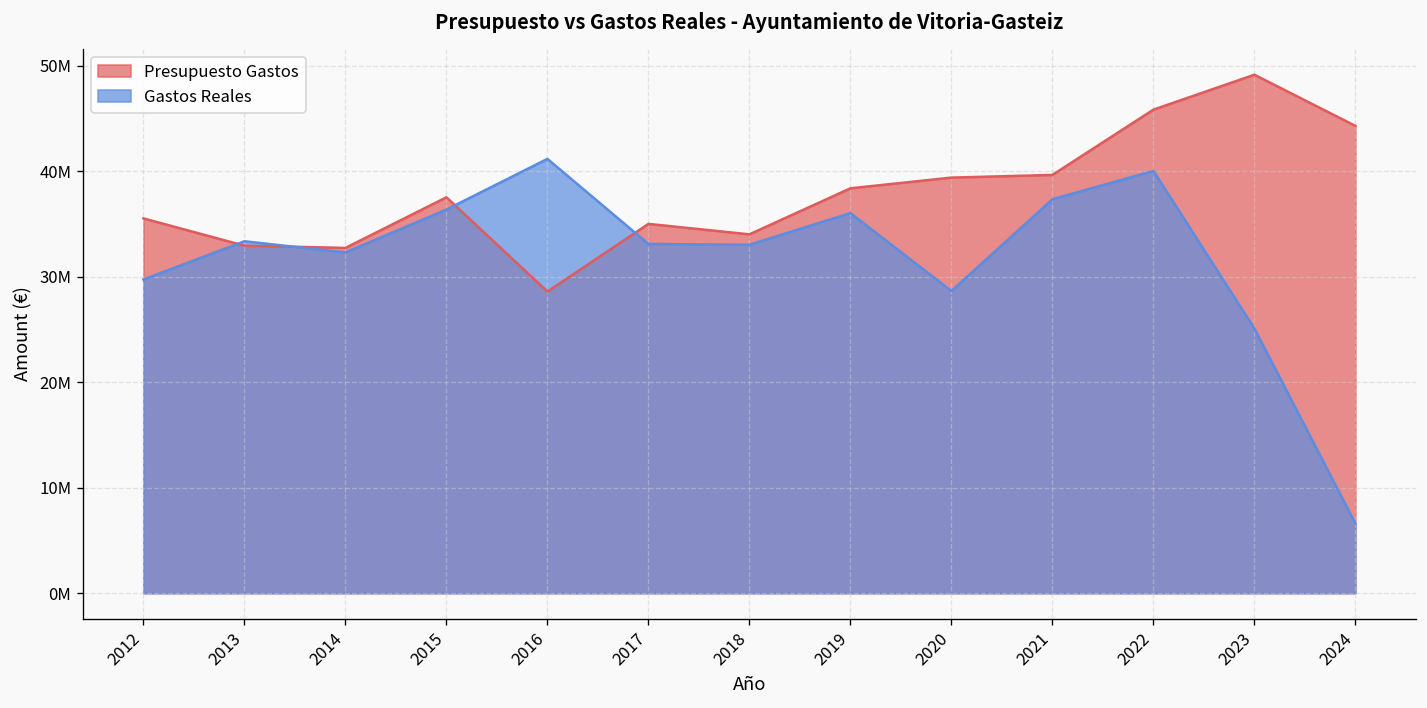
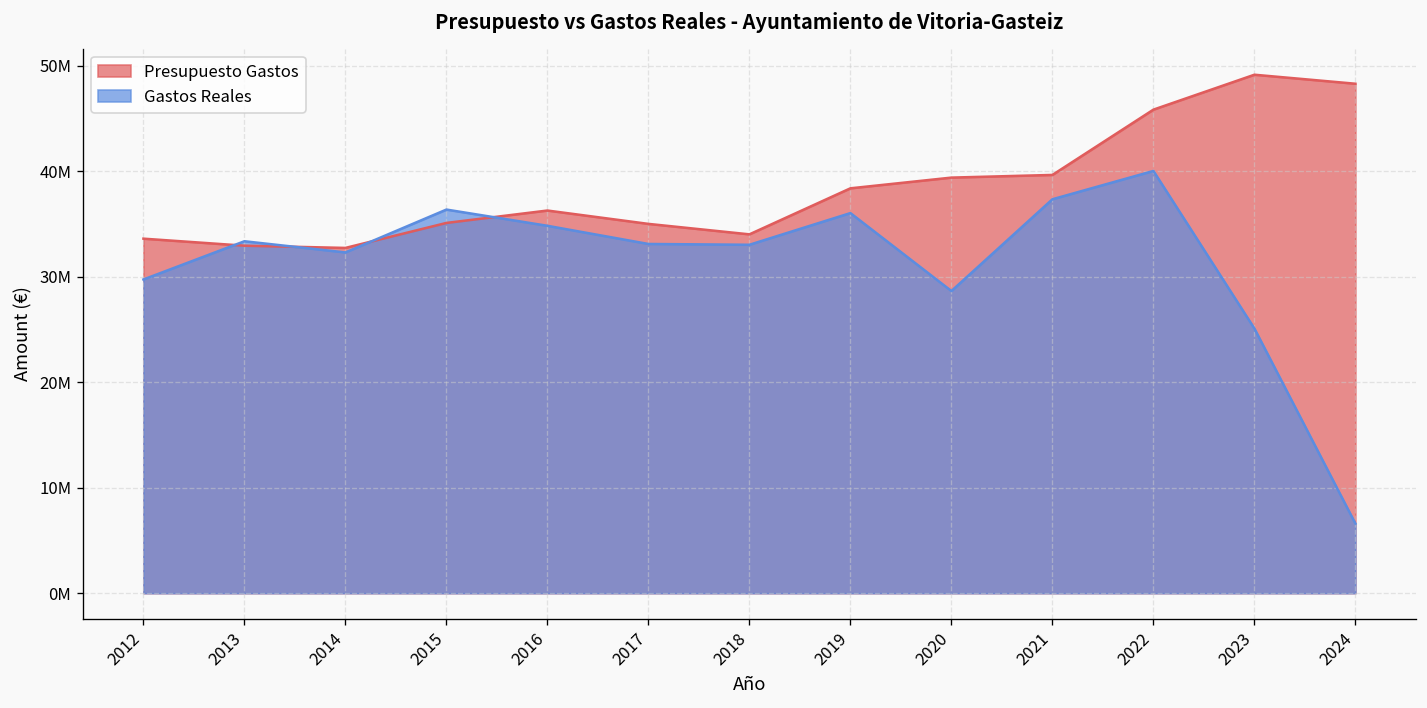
  {
    "Presupuesto Gastos": {
-     "2012": 36000000,
+     "2012": 34000000,
      "2013": 33000000,
      "2014": 33000000,
-     "2015": 38000000,
-     "2016": 29000000,
+     "2015": 35000000,
+     "2016": 36000000,
      "2017": 35000000,
      "2018": 34000000,
      "2019": 38000000,
      "2020": 39000000,
      "2021": 40000000,
      "2022": 46000000,
      "2023": 49000000,
-     "2024": 44000000
+     "2024": 48000000
    },
    "Gastos Reales": {
      "2012": 30000000,
      "2013": 33000000,
      "2014": 32000000,
      "2015": 36000000,
-     "2016": 41000000,
+     "2016": 35000000,
      "2017": 33000000,
      "2018": 33000000,
      "2019": 36000000,
      "2020": 29000000,
      "2021": 37000000,
      "2022": 40000000,
      "2023": 25000000,
      "2024": 7000000
    }
  }
